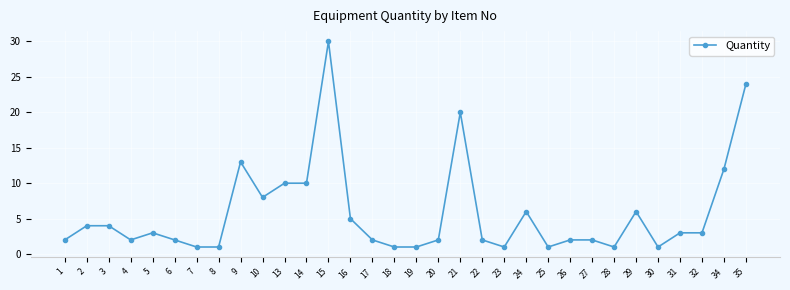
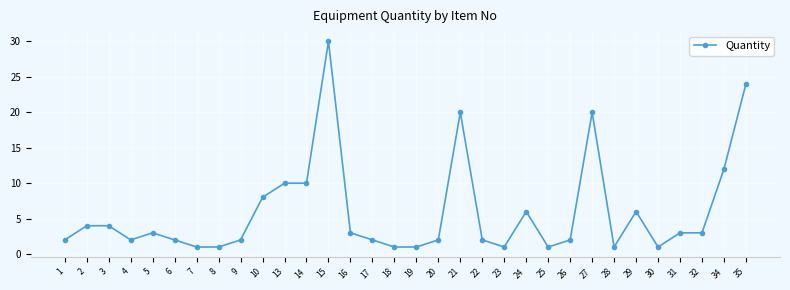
  {
    "1": 2,
    "2": 4,
    "3": 4,
    "4": 2,
    "5": 3,
    "6": 2,
    "7": 1,
    "8": 1,
-   "9": 13,
+   "9": 2,
    "10": 8,
    "13": 10,
    "14": 10,
    "15": 30,
-   "16": 5,
+   "16": 3,
    "17": 2,
    "18": 1,
    "19": 1,
    "20": 2,
    "21": 20,
    "22": 2,
    "23": 1,
    "24": 6,
    "25": 1,
    "26": 2,
-   "27": 2,
+   "27": 20,
    "28": 1,
    "29": 6,
    "30": 1,
    "31": 3,
    "32": 3,
    "34": 12,
    "35": 24
  }
